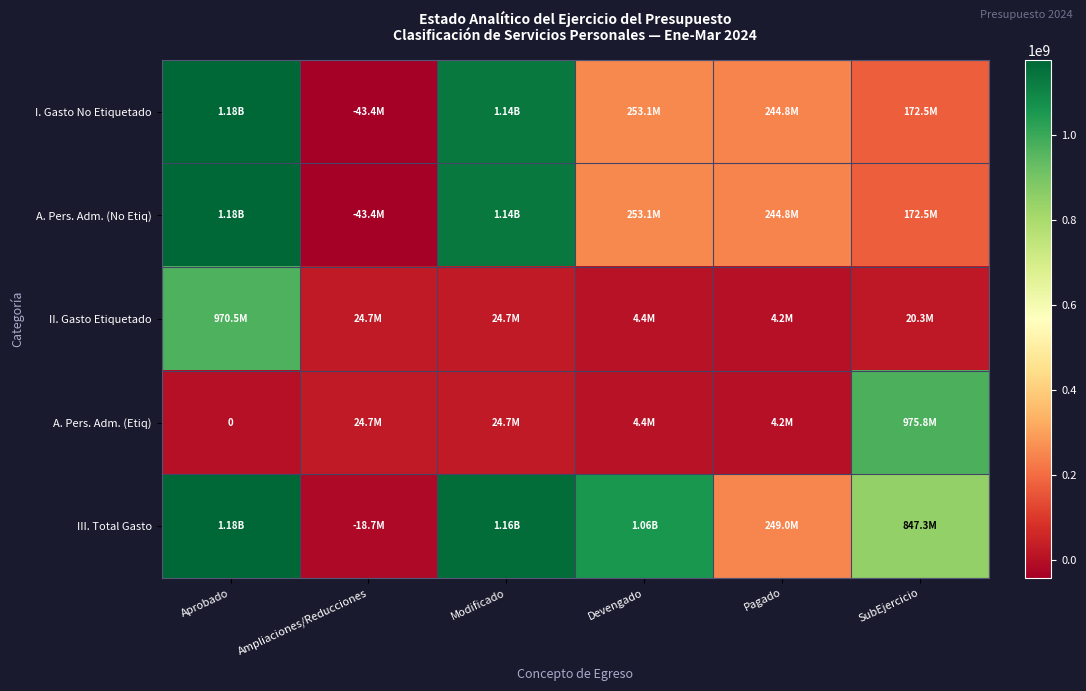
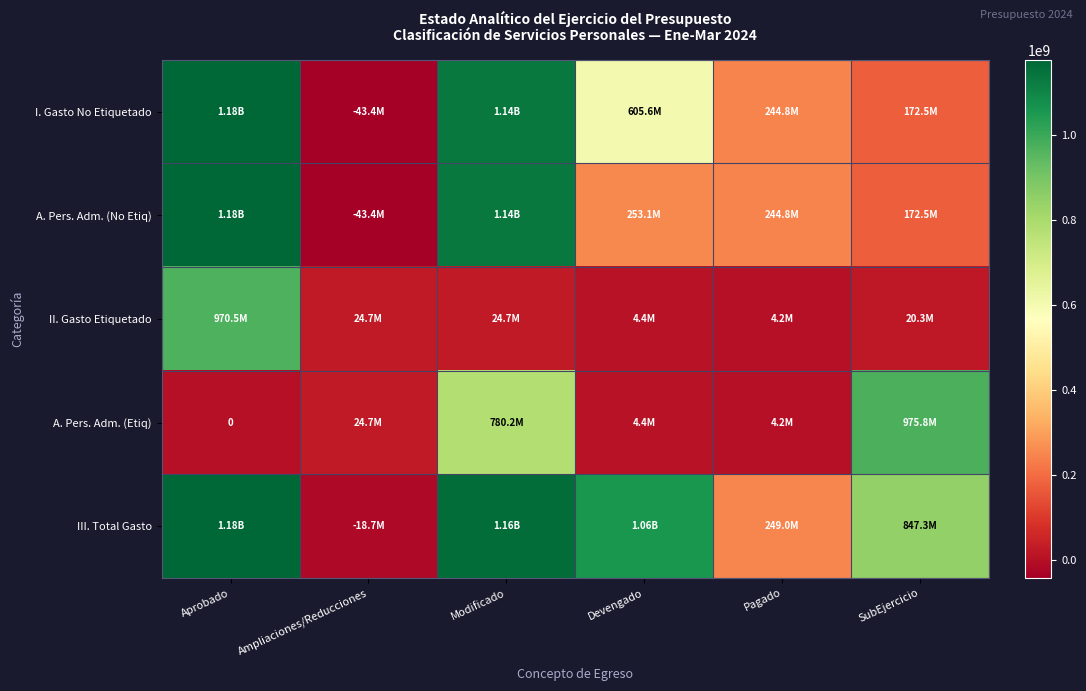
  {
    "I. Gasto No Etiquetado": {
      "Aprobado": "1.18B",
      "Ampliaciones/Reducciones": "-43.4M",
      "Modificado": "1.14B",
-     "Devengado": "253.1M",
+     "Devengado": "605.6M",
      "Pagado": "244.8M",
      "SubEjercicio": "172.5M"
    },
    "A. Pers. Adm. (No Etiq)": {
      "Aprobado": "1.18B",
      "Ampliaciones/Reducciones": "-43.4M",
      "Modificado": "1.14B",
      "Devengado": "253.1M",
      "Pagado": "244.8M",
      "SubEjercicio": "172.5M"
    },
    "II. Gasto Etiquetado": {
      "Aprobado": "970.5M",
      "Ampliaciones/Reducciones": "24.7M",
      "Modificado": "24.7M",
      "Devengado": "4.4M",
      "Pagado": "4.2M",
      "SubEjercicio": "20.3M"
    },
    "A. Pers. Adm. (Etiq)": {
      "Aprobado": "0",
      "Ampliaciones/Reducciones": "24.7M",
-     "Modificado": "24.7M",
+     "Modificado": "780.2M",
      "Devengado": "4.4M",
      "Pagado": "4.2M",
      "SubEjercicio": "975.8M"
    },
    "III. Total Gasto": {
      "Aprobado": "1.18B",
      "Ampliaciones/Reducciones": "-18.7M",
      "Modificado": "1.16B",
      "Devengado": "1.06B",
      "Pagado": "249.0M",
      "SubEjercicio": "847.3M"
    }
  }
